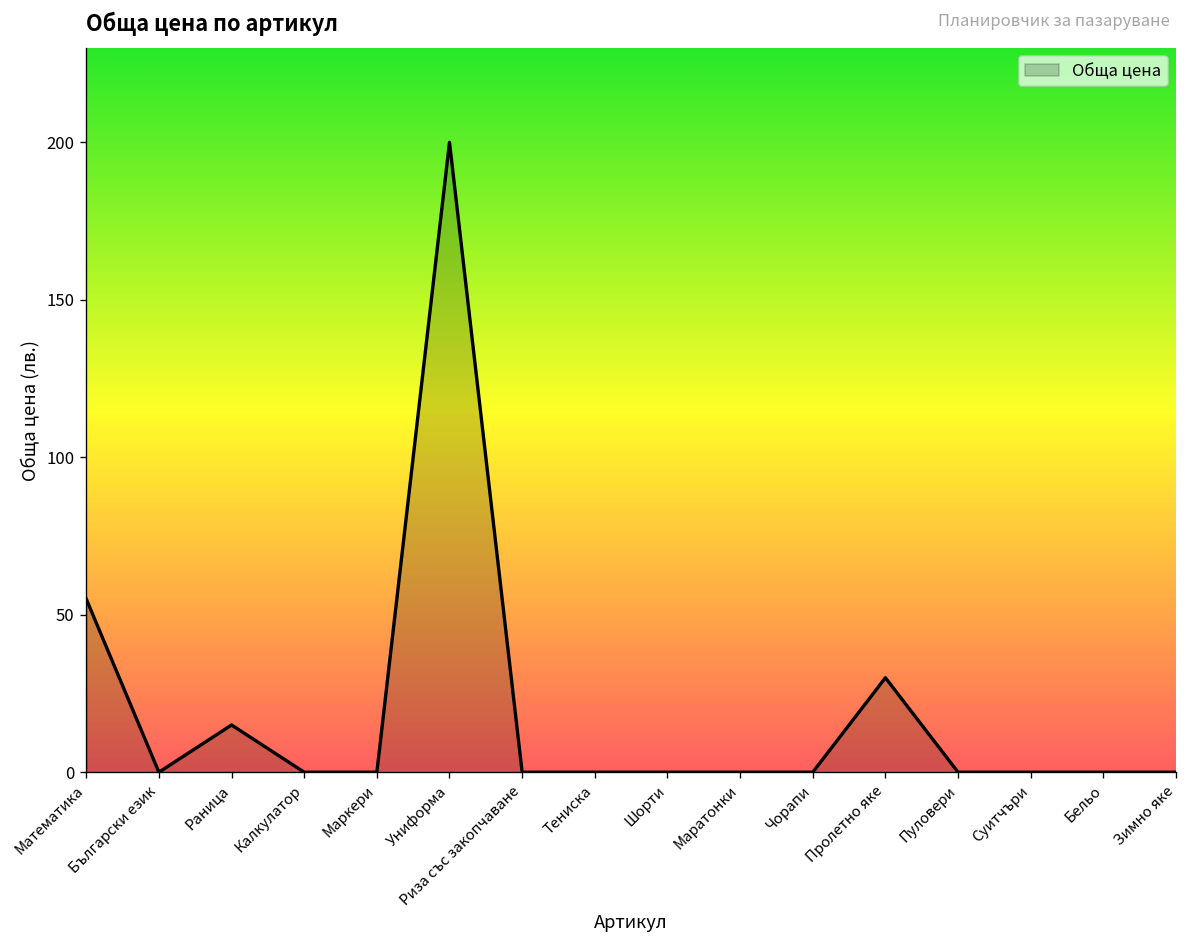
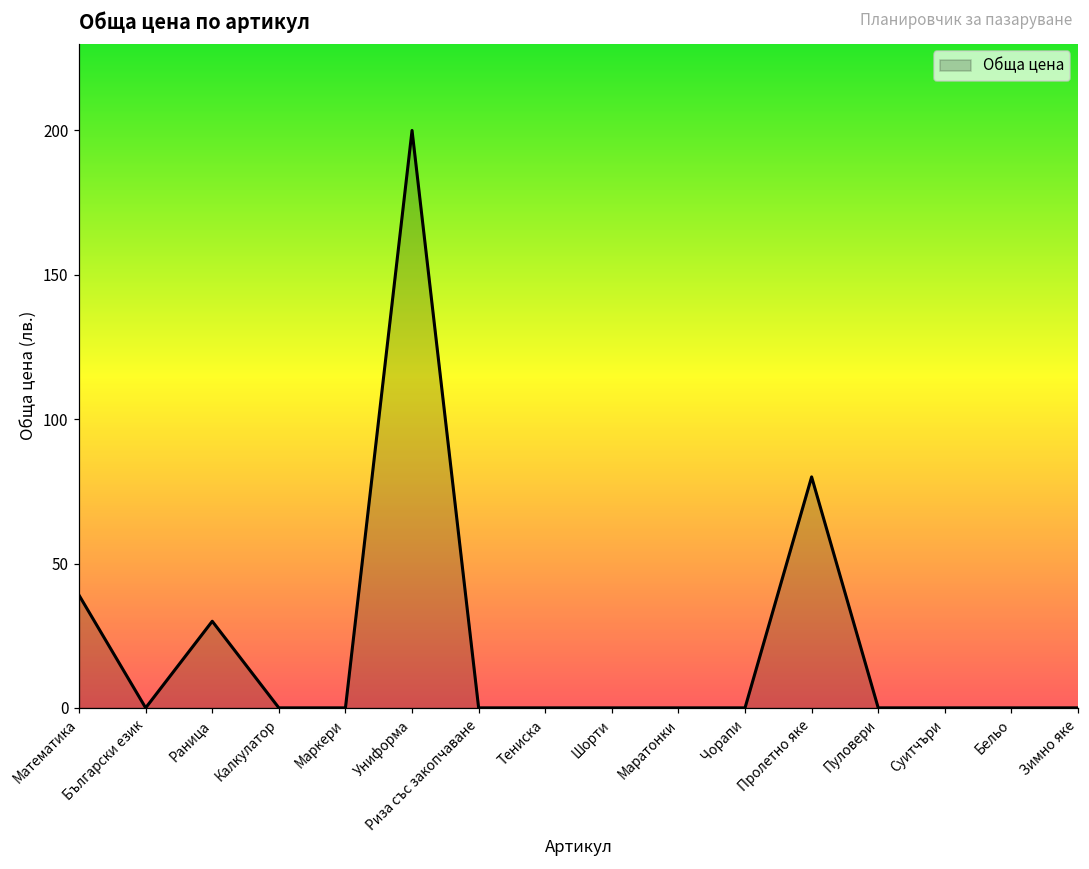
  {
-   "Математика": 55,
+   "Математика": 39,
    "Български език": 0,
-   "Раница": 15,
+   "Раница": 30,
    "Калкулатор": 0,
    "Маркери": 0,
    "Униформа": 200,
    "Риза със закопчаване": 0,
    "Тениска": 0,
    "Шорти": 0,
    "Маратонки": 0,
    "Чорапи": 0,
-   "Пролетно яке": 30,
+   "Пролетно яке": 80,
    "Пуловери": 0,
    "Суитчъри": 0,
    "Бельо": 0,
    "Зимно яке": 0
  }
